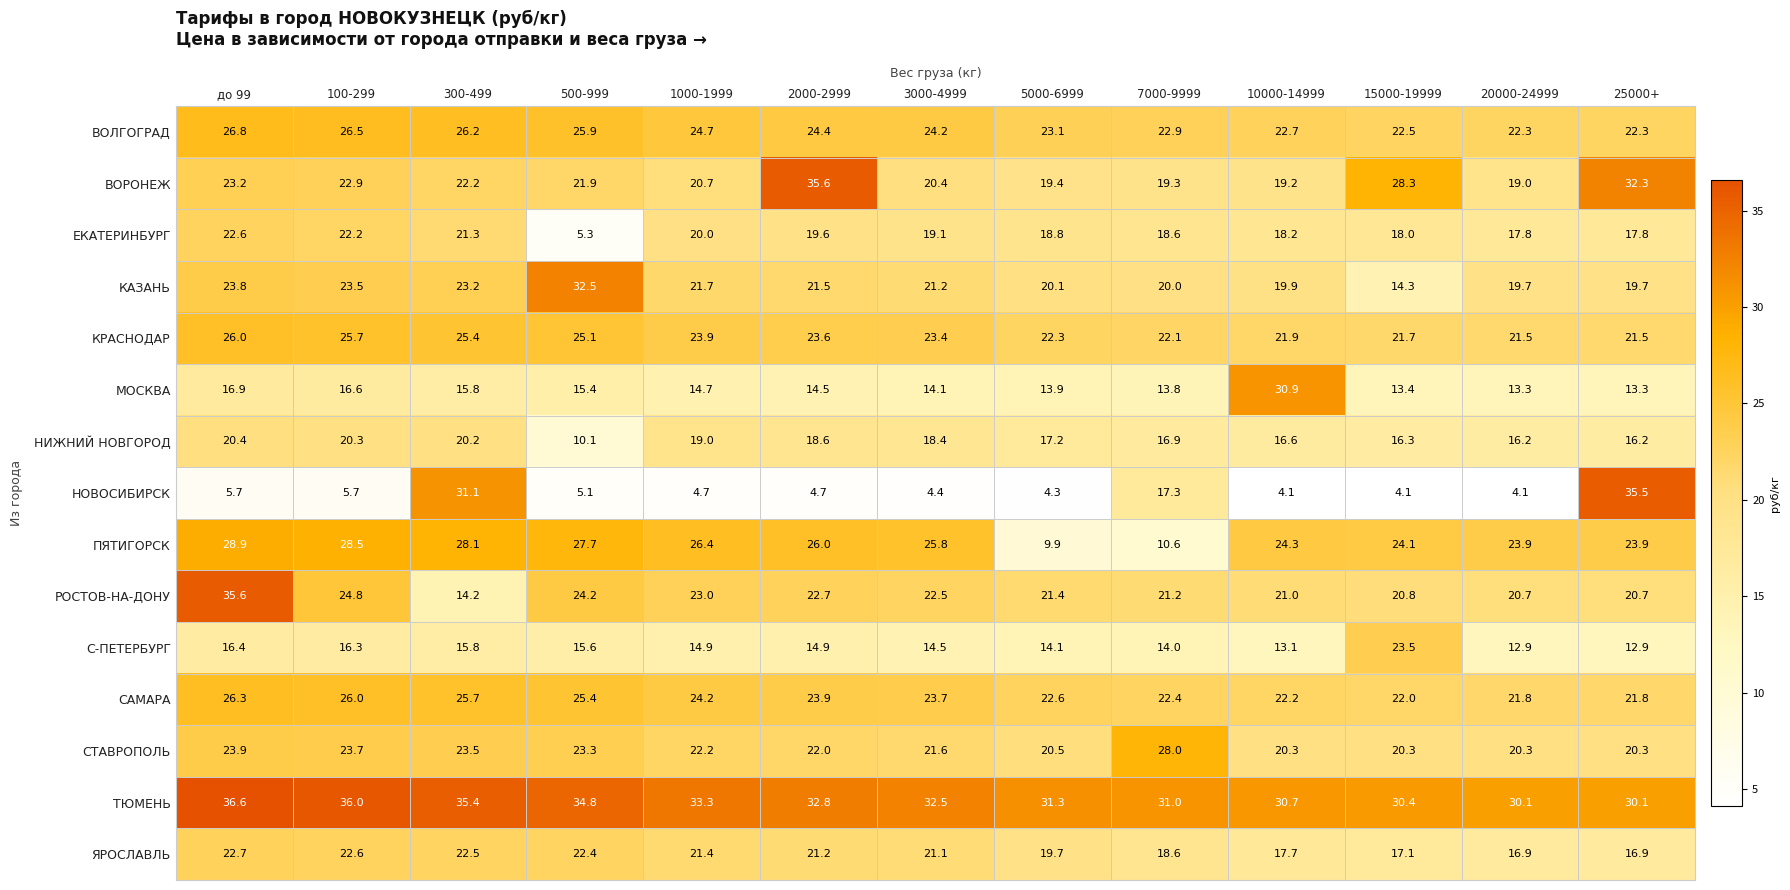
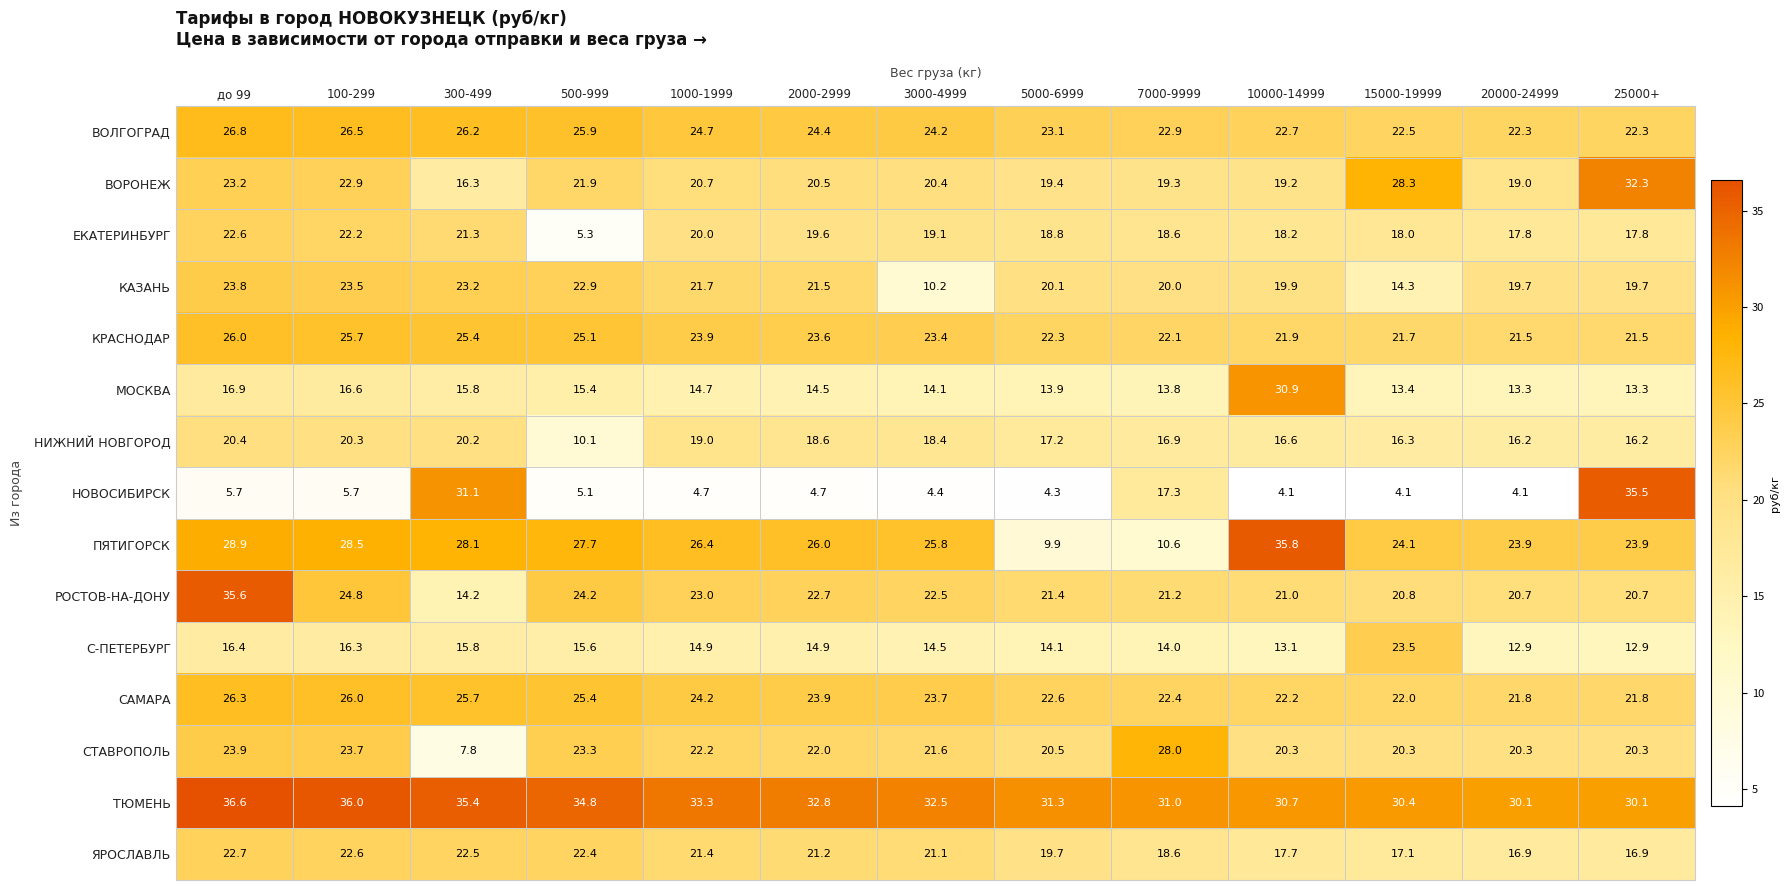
  {
    "ВОЛГОГРАД": {
      "до 99": 26.8,
      "100-299": 26.5,
      "300-499": 26.2,
      "500-999": 25.9,
      "1000-1999": 24.7,
      "2000-2999": 24.4,
      "3000-4999": 24.2,
      "5000-6999": 23.1,
      "7000-9999": 22.9,
      "10000-14999": 22.7,
      "15000-19999": 22.5,
      "20000-24999": 22.3,
      "25000+": 22.3
    },
    "ВОРОНЕЖ": {
      "до 99": 23.2,
      "100-299": 22.9,
-     "300-499": 22.2,
+     "300-499": 16.3,
      "500-999": 21.9,
      "1000-1999": 20.7,
-     "2000-2999": 35.6,
+     "2000-2999": 20.5,
      "3000-4999": 20.4,
      "5000-6999": 19.4,
      "7000-9999": 19.3,
      "10000-14999": 19.2,
      "15000-19999": 28.3,
      "20000-24999": 19.0,
      "25000+": 32.3
    },
    "ЕКАТЕРИНБУРГ": {
      "до 99": 22.6,
      "100-299": 22.2,
      "300-499": 21.3,
      "500-999": 5.3,
      "1000-1999": 20.0,
      "2000-2999": 19.6,
      "3000-4999": 19.1,
      "5000-6999": 18.8,
      "7000-9999": 18.6,
      "10000-14999": 18.2,
      "15000-19999": 18.0,
      "20000-24999": 17.8,
      "25000+": 17.8
    },
    "КАЗАНЬ": {
      "до 99": 23.8,
      "100-299": 23.5,
      "300-499": 23.2,
-     "500-999": 32.5,
+     "500-999": 22.9,
      "1000-1999": 21.7,
      "2000-2999": 21.5,
-     "3000-4999": 21.2,
+     "3000-4999": 10.2,
      "5000-6999": 20.1,
      "7000-9999": 20.0,
      "10000-14999": 19.9,
      "15000-19999": 14.3,
      "20000-24999": 19.7,
      "25000+": 19.7
    },
    "КРАСНОДАР": {
      "до 99": 26.0,
      "100-299": 25.7,
      "300-499": 25.4,
      "500-999": 25.1,
      "1000-1999": 23.9,
      "2000-2999": 23.6,
      "3000-4999": 23.4,
      "5000-6999": 22.3,
      "7000-9999": 22.1,
      "10000-14999": 21.9,
      "15000-19999": 21.7,
      "20000-24999": 21.5,
      "25000+": 21.5
    },
    "МОСКВА": {
      "до 99": 16.9,
      "100-299": 16.6,
      "300-499": 15.8,
      "500-999": 15.4,
      "1000-1999": 14.7,
      "2000-2999": 14.5,
      "3000-4999": 14.1,
      "5000-6999": 13.9,
      "7000-9999": 13.8,
      "10000-14999": 30.9,
      "15000-19999": 13.4,
      "20000-24999": 13.3,
      "25000+": 13.3
    },
    "НИЖНИЙ НОВГОРОД": {
      "до 99": 20.4,
      "100-299": 20.3,
      "300-499": 20.2,
      "500-999": 10.1,
      "1000-1999": 19.0,
      "2000-2999": 18.6,
      "3000-4999": 18.4,
      "5000-6999": 17.2,
      "7000-9999": 16.9,
      "10000-14999": 16.6,
      "15000-19999": 16.3,
      "20000-24999": 16.2,
      "25000+": 16.2
    },
    "НОВОСИБИРСК": {
      "до 99": 5.7,
      "100-299": 5.7,
      "300-499": 31.1,
      "500-999": 5.1,
      "1000-1999": 4.7,
      "2000-2999": 4.7,
      "3000-4999": 4.4,
      "5000-6999": 4.3,
      "7000-9999": 17.3,
      "10000-14999": 4.1,
      "15000-19999": 4.1,
      "20000-24999": 4.1,
      "25000+": 35.5
    },
    "ПЯТИГОРСК": {
      "до 99": 28.9,
      "100-299": 28.5,
      "300-499": 28.1,
      "500-999": 27.7,
      "1000-1999": 26.4,
      "2000-2999": 26.0,
      "3000-4999": 25.8,
      "5000-6999": 9.9,
      "7000-9999": 10.6,
-     "10000-14999": 24.3,
+     "10000-14999": 35.8,
      "15000-19999": 24.1,
      "20000-24999": 23.9,
      "25000+": 23.9
    },
    "РОСТОВ-НА-ДОНУ": {
      "до 99": 35.6,
      "100-299": 24.8,
      "300-499": 14.2,
      "500-999": 24.2,
      "1000-1999": 23.0,
      "2000-2999": 22.7,
      "3000-4999": 22.5,
      "5000-6999": 21.4,
      "7000-9999": 21.2,
      "10000-14999": 21.0,
      "15000-19999": 20.8,
      "20000-24999": 20.7,
      "25000+": 20.7
    },
    "С-ПЕТЕРБУРГ": {
      "до 99": 16.4,
      "100-299": 16.3,
      "300-499": 15.8,
      "500-999": 15.6,
      "1000-1999": 14.9,
      "2000-2999": 14.9,
      "3000-4999": 14.5,
      "5000-6999": 14.1,
      "7000-9999": 14.0,
      "10000-14999": 13.1,
      "15000-19999": 23.5,
      "20000-24999": 12.9,
      "25000+": 12.9
    },
    "САМАРА": {
      "до 99": 26.3,
      "100-299": 26.0,
      "300-499": 25.7,
      "500-999": 25.4,
      "1000-1999": 24.2,
      "2000-2999": 23.9,
      "3000-4999": 23.7,
      "5000-6999": 22.6,
      "7000-9999": 22.4,
      "10000-14999": 22.2,
      "15000-19999": 22.0,
      "20000-24999": 21.8,
      "25000+": 21.8
    },
    "СТАВРОПОЛЬ": {
      "до 99": 23.9,
      "100-299": 23.7,
-     "300-499": 23.5,
+     "300-499": 7.8,
      "500-999": 23.3,
      "1000-1999": 22.2,
      "2000-2999": 22.0,
      "3000-4999": 21.6,
      "5000-6999": 20.5,
      "7000-9999": 28.0,
      "10000-14999": 20.3,
      "15000-19999": 20.3,
      "20000-24999": 20.3,
      "25000+": 20.3
    },
    "ТЮМЕНЬ": {
      "до 99": 36.6,
      "100-299": 36.0,
      "300-499": 35.4,
      "500-999": 34.8,
      "1000-1999": 33.3,
      "2000-2999": 32.8,
      "3000-4999": 32.5,
      "5000-6999": 31.3,
      "7000-9999": 31.0,
      "10000-14999": 30.7,
      "15000-19999": 30.4,
      "20000-24999": 30.1,
      "25000+": 30.1
    },
    "ЯРОСЛАВЛЬ": {
      "до 99": 22.7,
      "100-299": 22.6,
      "300-499": 22.5,
      "500-999": 22.4,
      "1000-1999": 21.4,
      "2000-2999": 21.2,
      "3000-4999": 21.1,
      "5000-6999": 19.7,
      "7000-9999": 18.6,
      "10000-14999": 17.7,
      "15000-19999": 17.1,
      "20000-24999": 16.9,
      "25000+": 16.9
    }
  }
